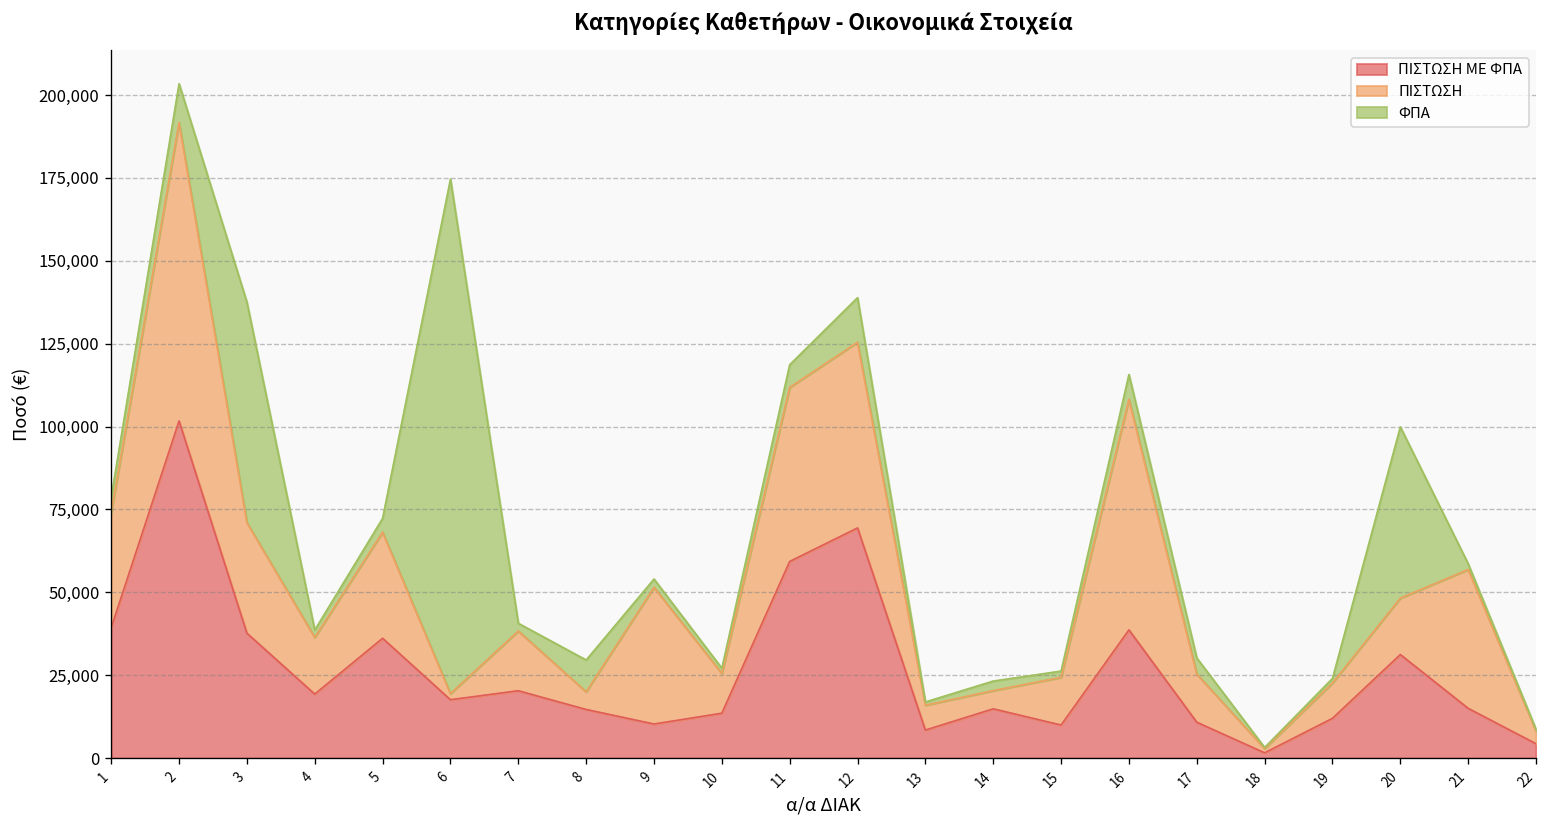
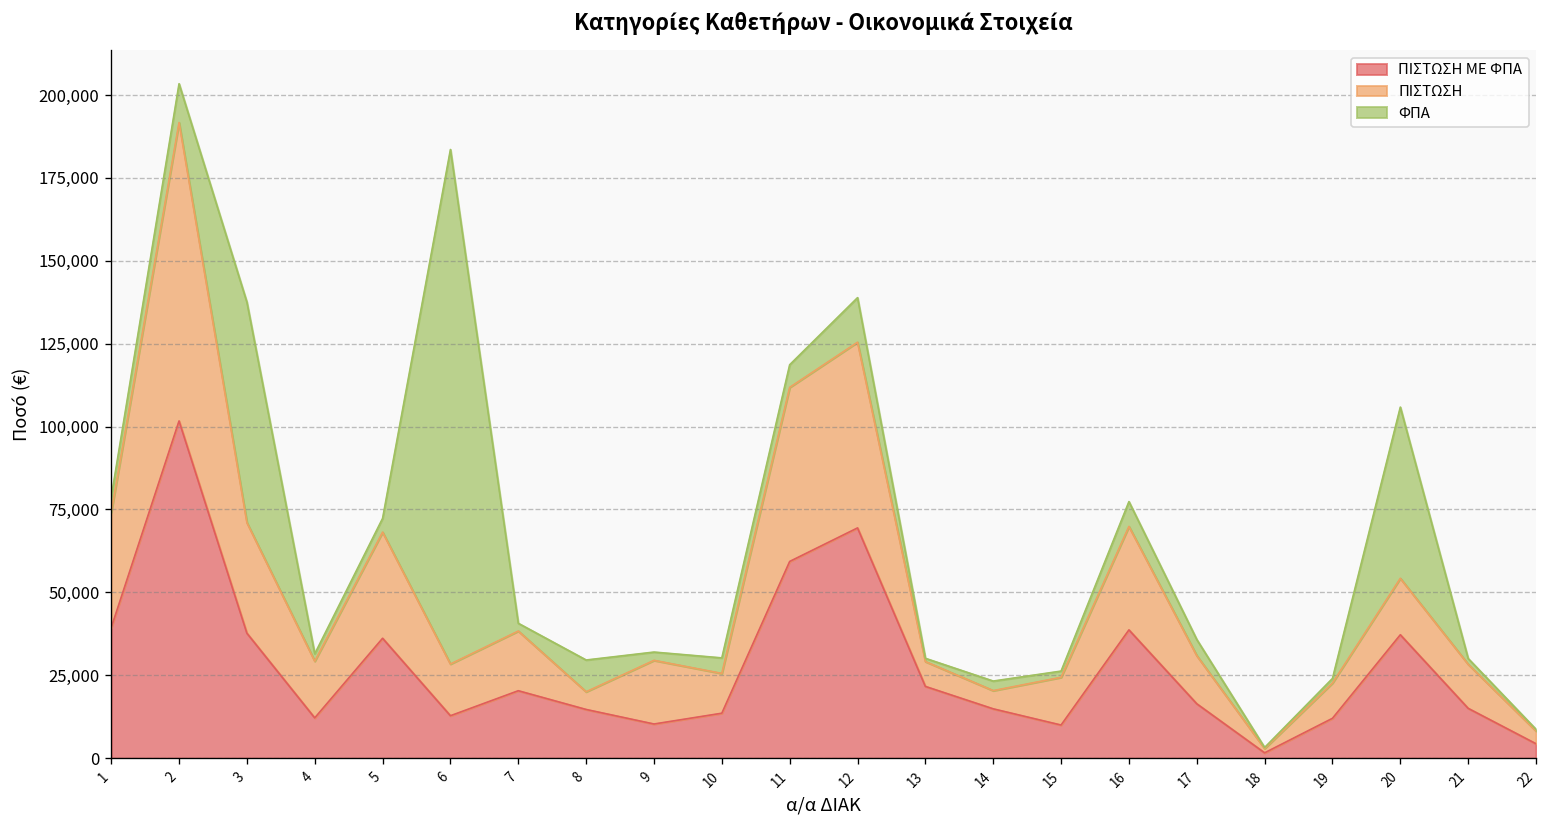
  {
    "ΠΙΣΤΩΣΗ ΜΕ ΦΠΑ": {
      "1": "39,000",
      "2": "102,000",
      "3": "38,000",
-     "4": "19,000",
+     "4": "12,000",
      "5": "36,000",
-     "6": "18,000",
+     "6": "13,000",
      "7": "20,000",
      "8": "15,000",
      "9": "10,000",
      "10": "14,000",
      "11": "59,000",
      "12": "69,000",
-     "13": "8,000",
+     "13": "22,000",
      "14": "15,000",
      "15": "10,000",
      "16": "39,000",
-     "17": "11,000",
+     "17": "16,000",
      "18": "2,000",
      "19": "12,000",
-     "20": "31,000",
+     "20": "37,000",
      "21": "15,000",
      "22": "4,000"
    },
    "ΠΙΣΤΩΣΗ": {
      "1": "35,000",
      "2": "90,000",
      "3": "33,000",
      "4": "17,000",
      "5": "32,000",
-     "6": "2,000",
+     "6": "16,000",
      "7": "18,000",
      "8": "5,000",
-     "9": "41,000",
+     "9": "19,000",
      "10": "12,000",
      "11": "53,000",
      "12": "56,000",
      "13": "8,000",
      "14": "5,000",
      "15": "14,000",
-     "16": "70,000",
+     "16": "31,000",
      "17": "15,000",
      "19": "11,000",
      "20": "17,000",
-     "21": "42,000"
+     "21": "13,000"
    },
    "ΦΠΑ": {
      "1": "5,000",
      "2": "12,000",
      "3": "66,000",
      "4": "2,000",
      "5": "4,000",
      "6": "155,000",
      "7": "2,000",
      "8": "10,000",
      "9": "2,000",
-     "10": "2,000",
+     "10": "5,000",
      "11": "7,000",
      "12": "13,000",
      "13": "1,000",
      "14": "3,000",
      "15": "2,000",
      "16": "7,000",
      "17": "5,000",
      "19": "1,000",
      "20": "52,000",
      "21": "2,000"
    }
  }
